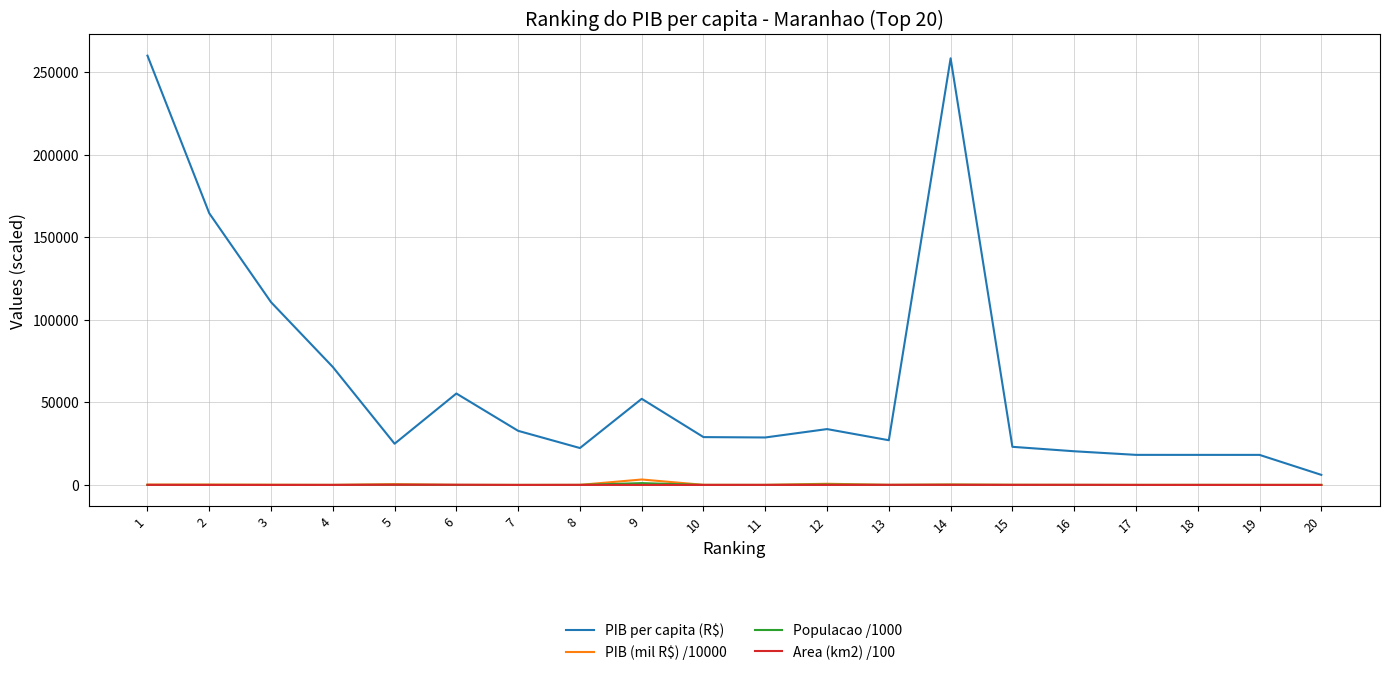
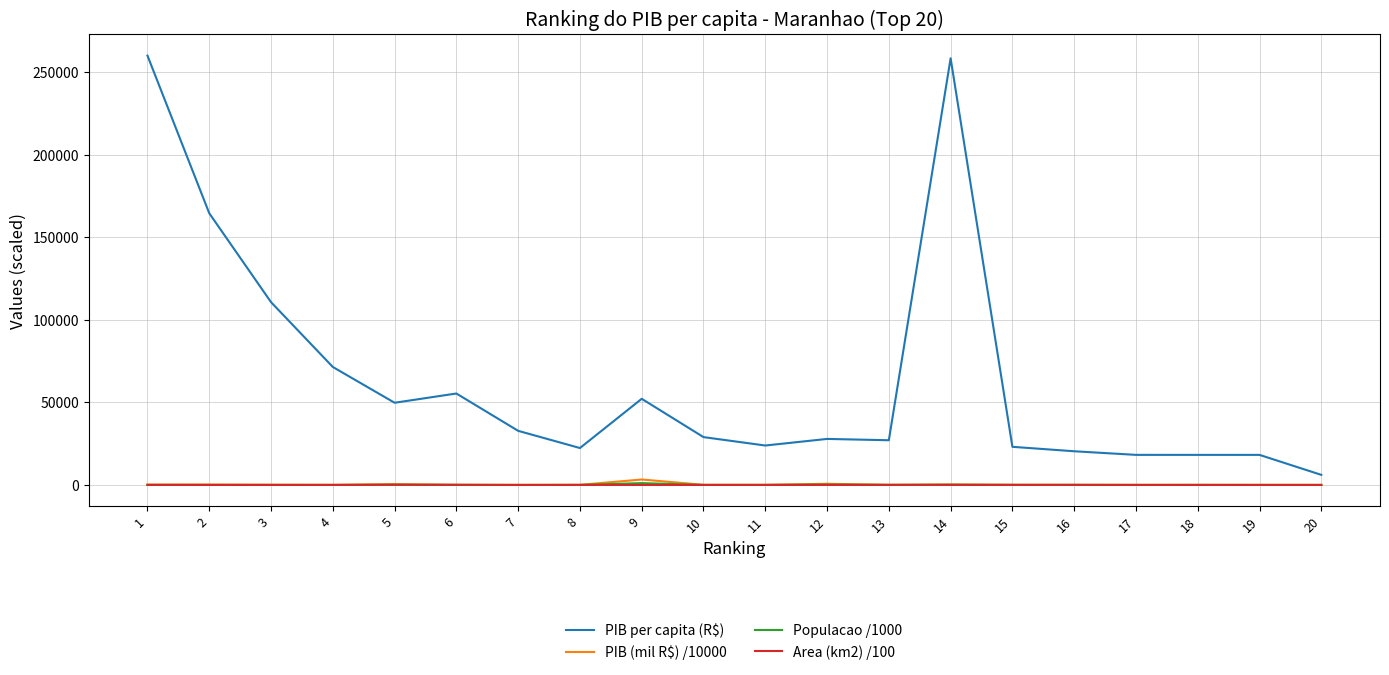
  {
    "PIB per capita (R$)": {
      "1": 260000,
      "2": 165000,
      "3": 111000,
      "4": 71000,
-     "5": 25000,
+     "5": 50000,
      "6": 55000,
      "7": 33000,
      "8": 22000,
      "9": 52000,
      "10": 29000,
-     "11": 29000,
-     "12": 34000,
+     "11": 24000,
+     "12": 28000,
      "13": 27000,
      "14": 258000,
      "15": 23000,
      "16": 20000,
      "17": 18000,
      "18": 18000,
      "19": 18000,
      "20": 6000
    },
    "PIB (mil R$) /10000": {
      "9": 3000
    }
  }
